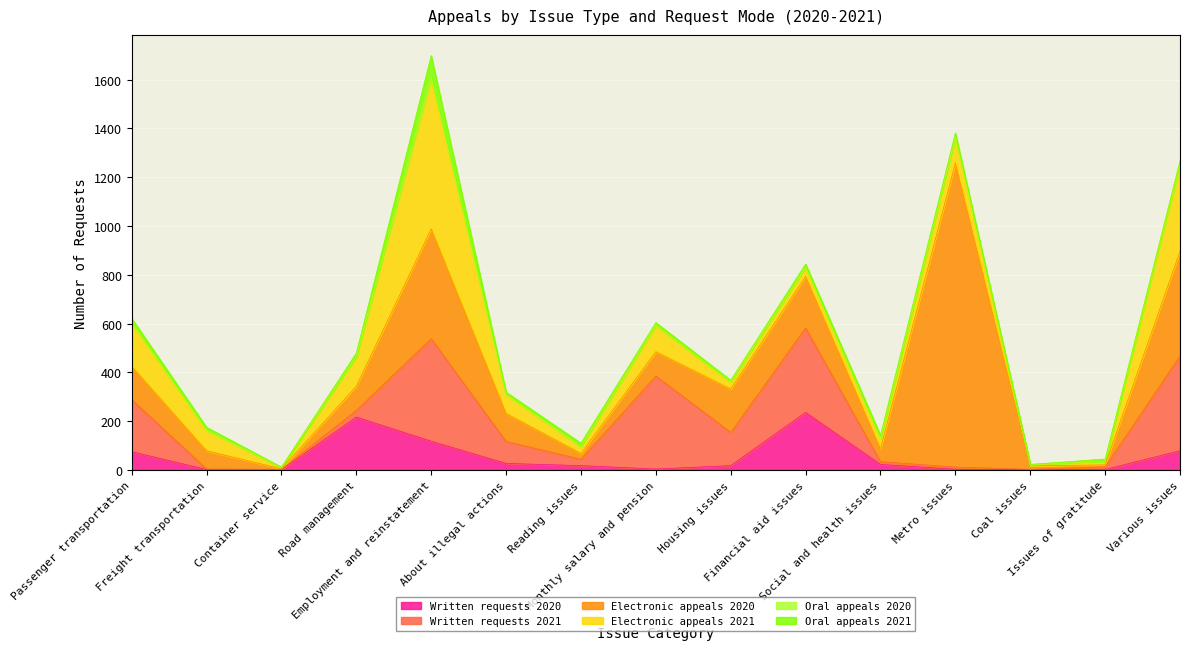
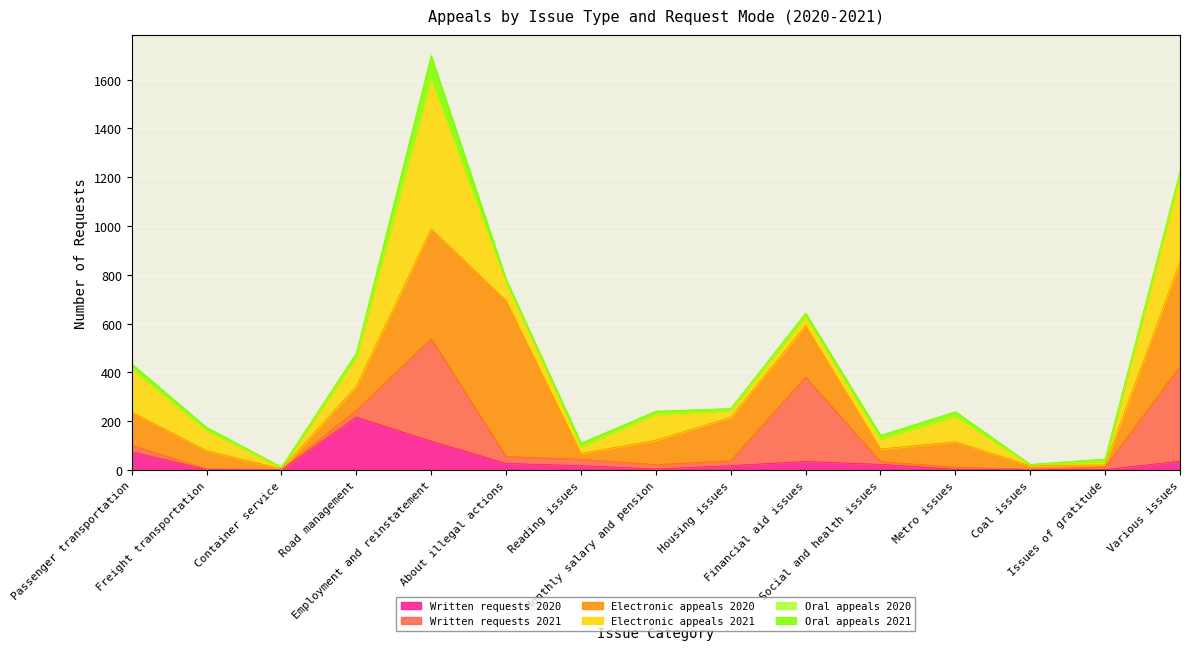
  {
    "Written requests 2020": {
      "Passenger transportation": 80,
      "Road management": 220,
      "Employment and reinstatement": 120,
      "About illegal actions": 30,
      "Reading issues": 20,
      "Monthly salary and pension": 0,
      "Housing issues": 20,
-     "Financial aid issues": 240,
+     "Financial aid issues": 40,
      "Social and health issues": 20,
      "Issues of gratitude": 0,
-     "Various issues": 80
+     "Various issues": 40
    },
    "Written requests 2021": {
-     "Passenger transportation": 210,
+     "Passenger transportation": 30,
      "Road management": 30,
      "Employment and reinstatement": 420,
-     "About illegal actions": 90,
+     "About illegal actions": 30,
      "Reading issues": 30,
-     "Monthly salary and pension": 380,
-     "Housing issues": 140,
+     "Monthly salary and pension": 20,
+     "Housing issues": 20,
      "Financial aid issues": 350,
      "Social and health issues": 10,
      "Various issues": 390
    },
    "Electronic appeals 2020": {
      "Passenger transportation": 140,
      "Freight transportation": 80,
      "Road management": 100,
      "Employment and reinstatement": 450,
-     "About illegal actions": 120,
+     "About illegal actions": 640,
      "Reading issues": 20,
      "Monthly salary and pension": 100,
      "Housing issues": 180,
      "Financial aid issues": 210,
      "Social and health issues": 50,
-     "Metro issues": 1250,
+     "Metro issues": 100,
      "Various issues": 430
    },
    "Electronic appeals 2021": {
      "Employment and reinstatement": 610,
      "Various issues": 350
    },
    "Oral appeals 2020": {
      "Employment and reinstatement": 10,
      "Various issues": 10
    },
    "Oral appeals 2021": {
      "Passenger transportation": 20,
      "Freight transportation": 10,
      "Road management": 10,
      "Employment and reinstatement": 90,
      "Reading issues": 10,
      "Financial aid issues": 10,
      "Social and health issues": 10,
      "Metro issues": 20,
      "Various issues": 10
    }
  }
